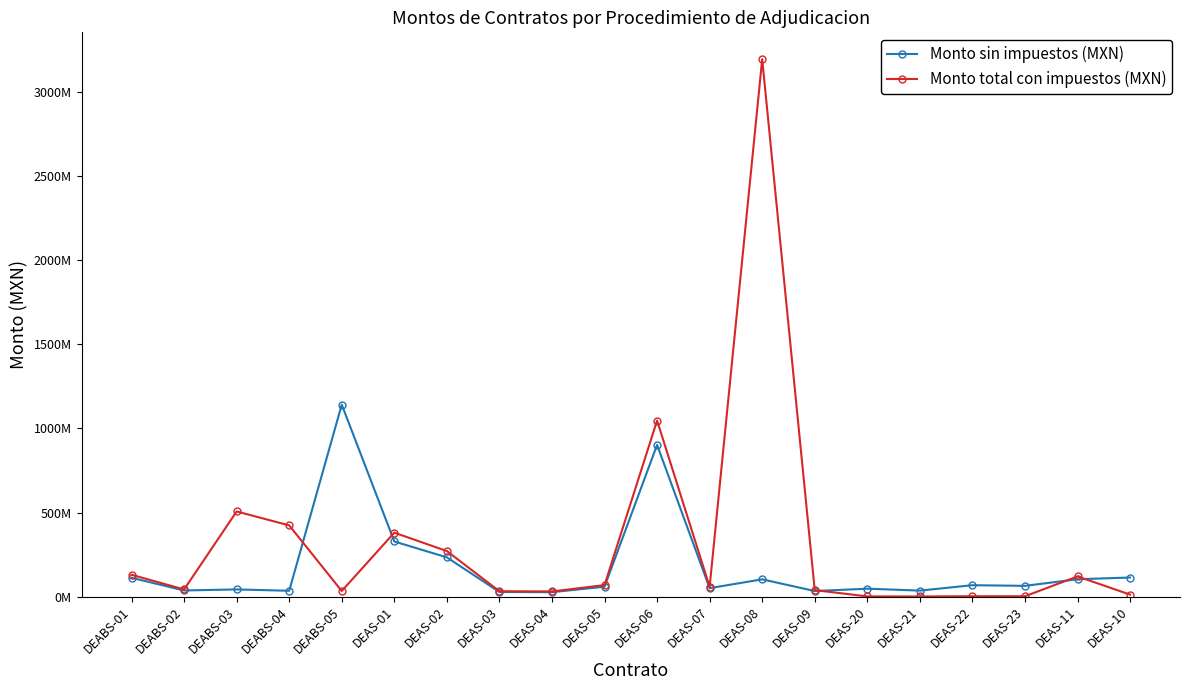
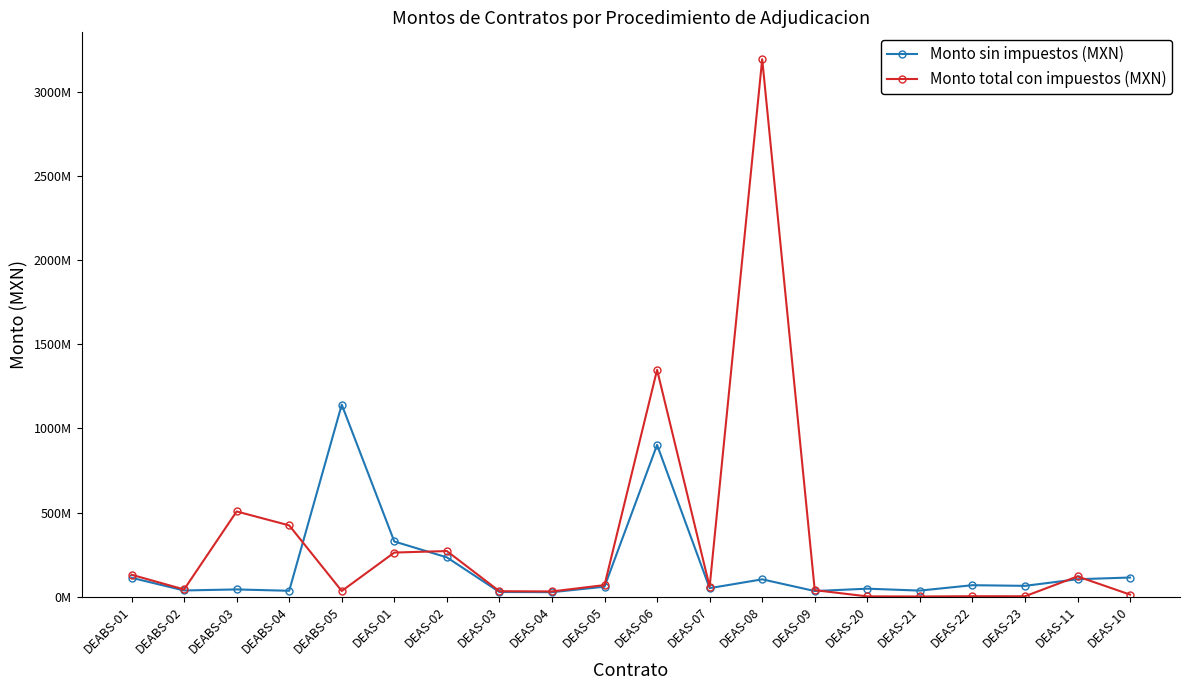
  {
    "Monto sin impuestos (MXN)": {
      "DEABS-01": 110000000,
      "DEABS-03": 40000000,
      "DEABS-04": 40000000,
      "DEABS-05": 1140000000,
      "DEAS-01": 330000000,
      "DEAS-02": 230000000,
      "DEAS-06": 900000000,
      "DEAS-08": 100000000,
      "DEAS-20": 50000000,
      "DEAS-21": 40000000,
      "DEAS-22": 70000000,
      "DEAS-23": 60000000,
      "DEAS-11": 100000000,
      "DEAS-10": 110000000
    },
    "Monto total con impuestos (MXN)": {
      "DEABS-01": 130000000,
      "DEABS-03": 510000000,
      "DEABS-04": 420000000,
      "DEABS-05": 30000000,
-     "DEAS-01": 380000000,
+     "DEAS-01": 260000000,
      "DEAS-02": 270000000,
-     "DEAS-06": 1050000000,
+     "DEAS-06": 1350000000,
      "DEAS-08": 3190000000,
      "DEAS-20": 0,
      "DEAS-21": 0,
      "DEAS-22": 0,
      "DEAS-23": 0,
      "DEAS-11": 120000000,
      "DEAS-10": 10000000
    }
  }
